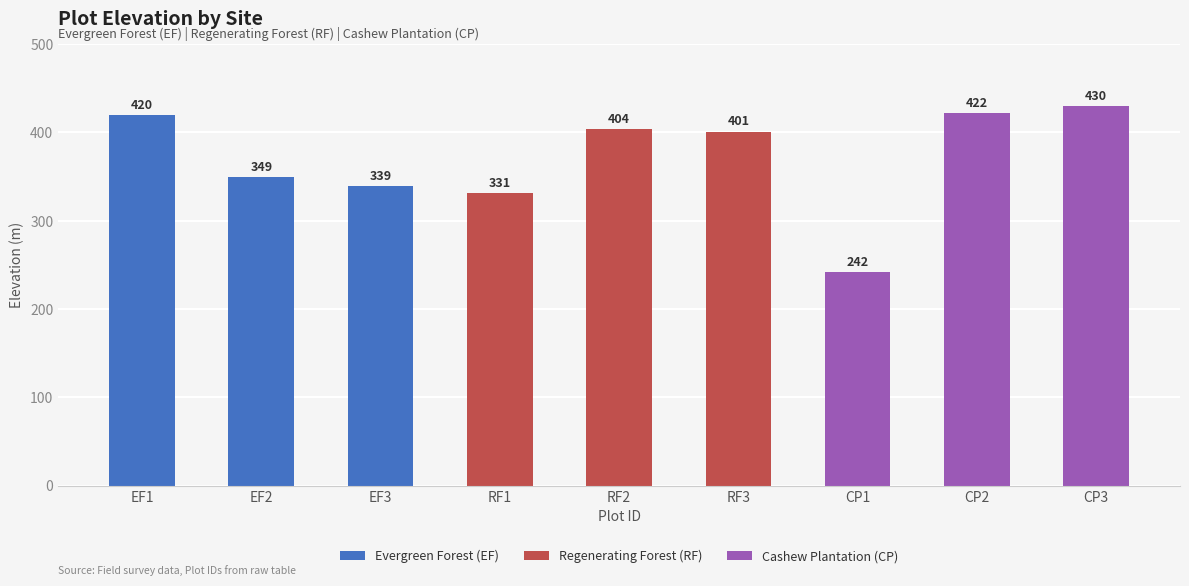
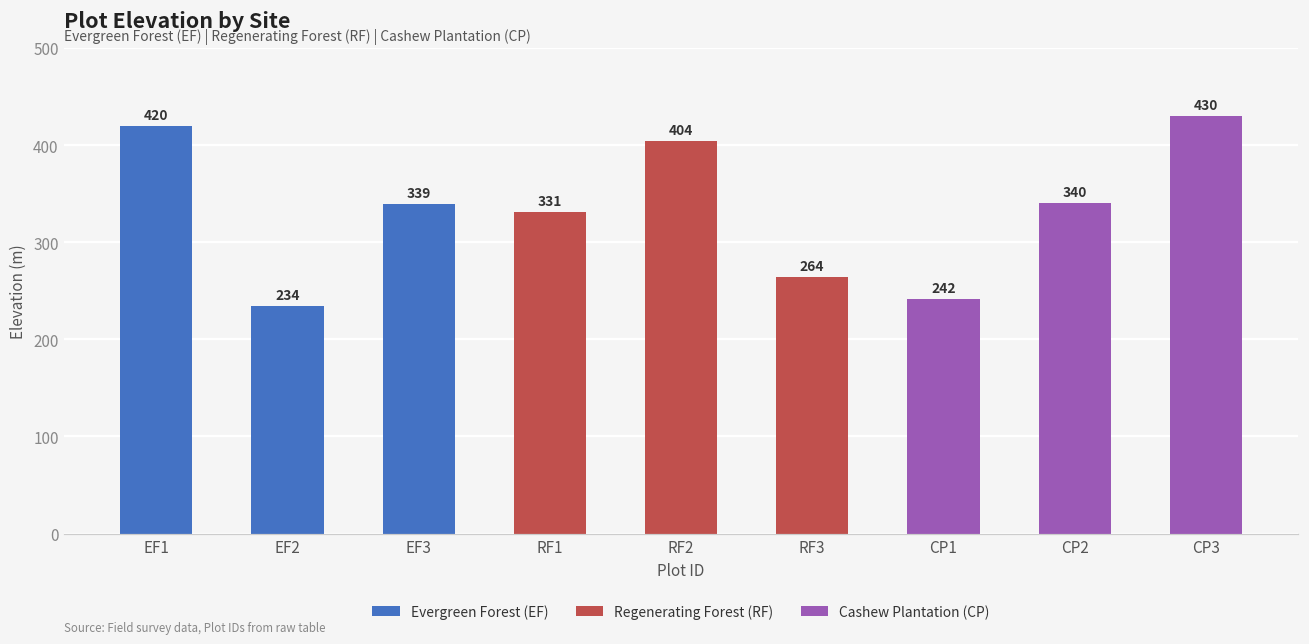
  {
    "EF1": 420,
-   "EF2": 349,
+   "EF2": 234,
    "EF3": 339,
    "RF1": 331,
    "RF2": 404,
-   "RF3": 401,
+   "RF3": 264,
    "CP1": 242,
-   "CP2": 422,
+   "CP2": 340,
    "CP3": 430
  }
